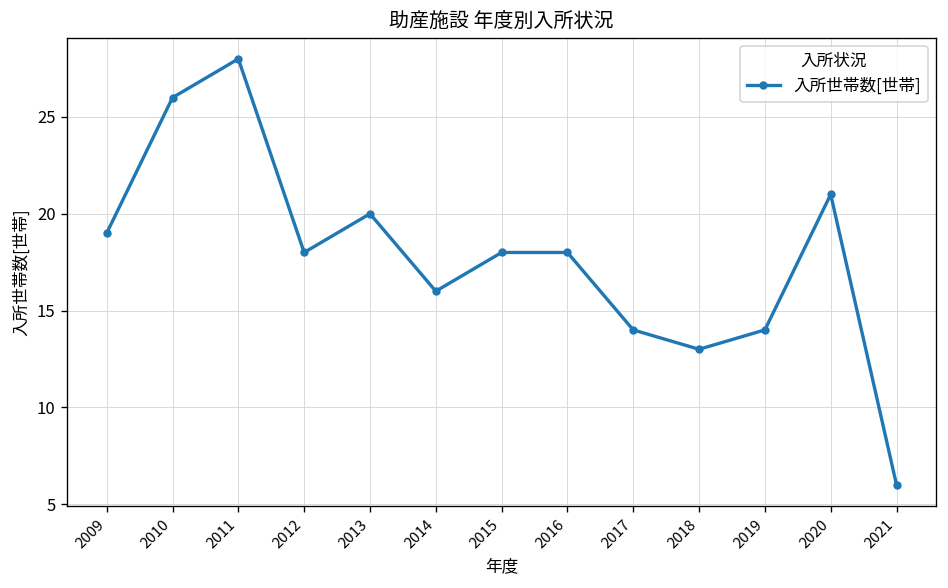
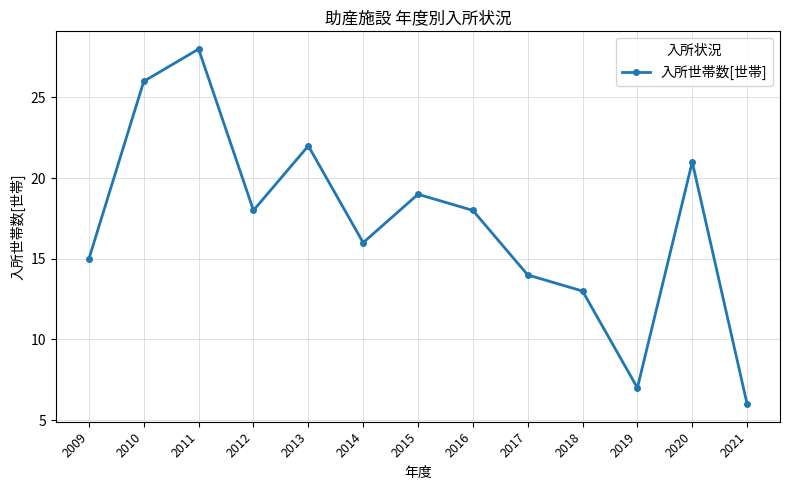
  {
-   "2009": 19,
+   "2009": 15,
    "2010": 26,
    "2011": 28,
    "2012": 18,
-   "2013": 20,
+   "2013": 22,
    "2014": 16,
-   "2015": 18,
+   "2015": 19,
    "2016": 18,
    "2017": 14,
    "2018": 13,
-   "2019": 14,
+   "2019": 7,
    "2020": 21,
    "2021": 6
  }
